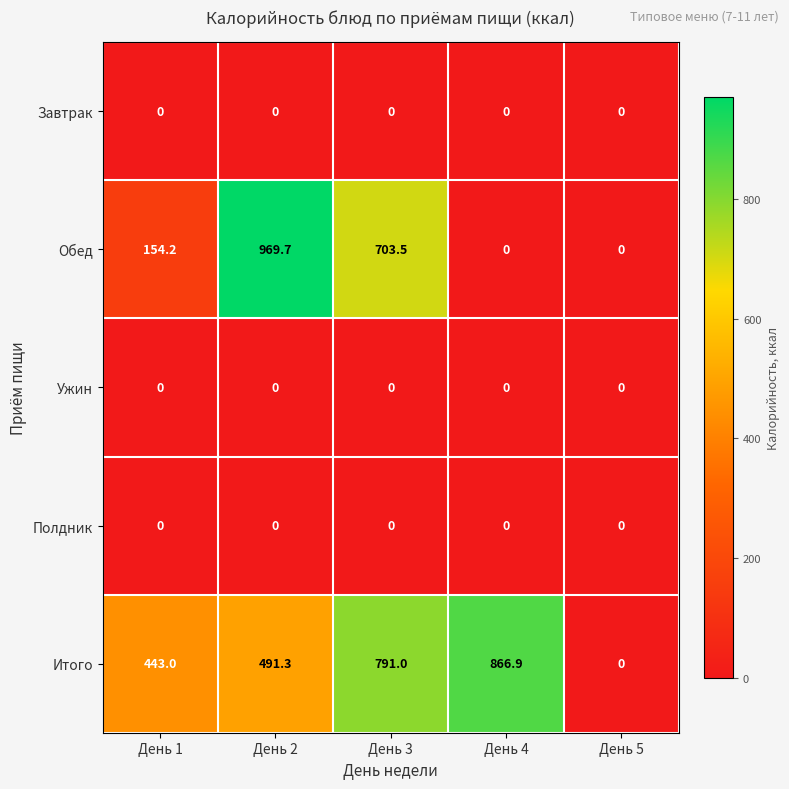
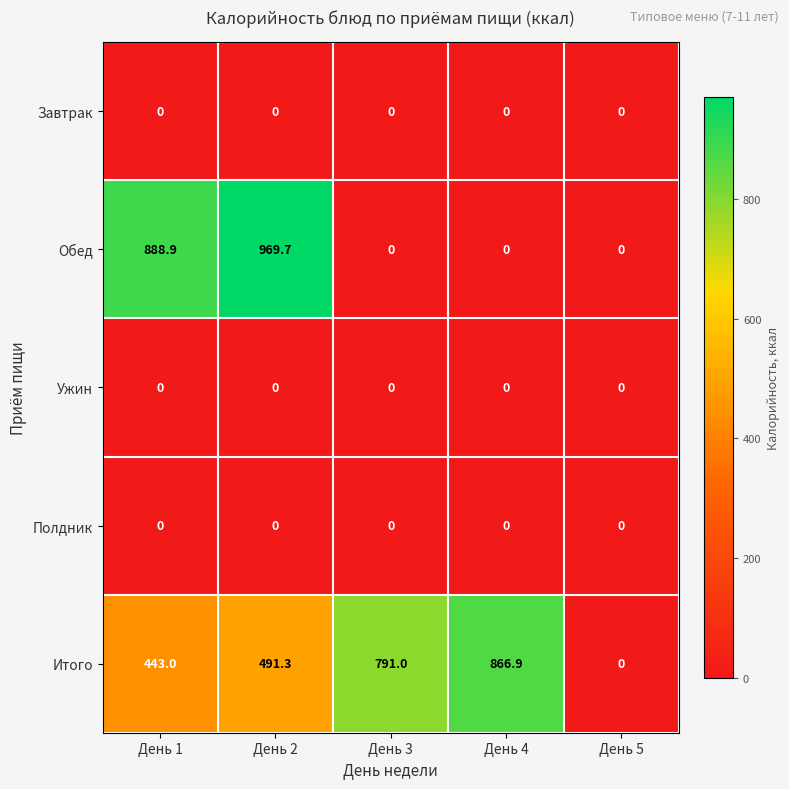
  {
    "Завтрак": {
      "День 1": 0,
      "День 2": 0,
      "День 3": 0,
      "День 4": 0,
      "День 5": 0
    },
    "Обед": {
-     "День 1": 154.2,
+     "День 1": 888.9,
      "День 2": 969.7,
-     "День 3": 703.5,
+     "День 3": 0,
      "День 4": 0,
      "День 5": 0
    },
    "Ужин": {
      "День 1": 0,
      "День 2": 0,
      "День 3": 0,
      "День 4": 0,
      "День 5": 0
    },
    "Полдник": {
      "День 1": 0,
      "День 2": 0,
      "День 3": 0,
      "День 4": 0,
      "День 5": 0
    },
    "Итого": {
      "День 1": 443.0,
      "День 2": 491.3,
      "День 3": 791.0,
      "День 4": 866.9,
      "День 5": 0
    }
  }
